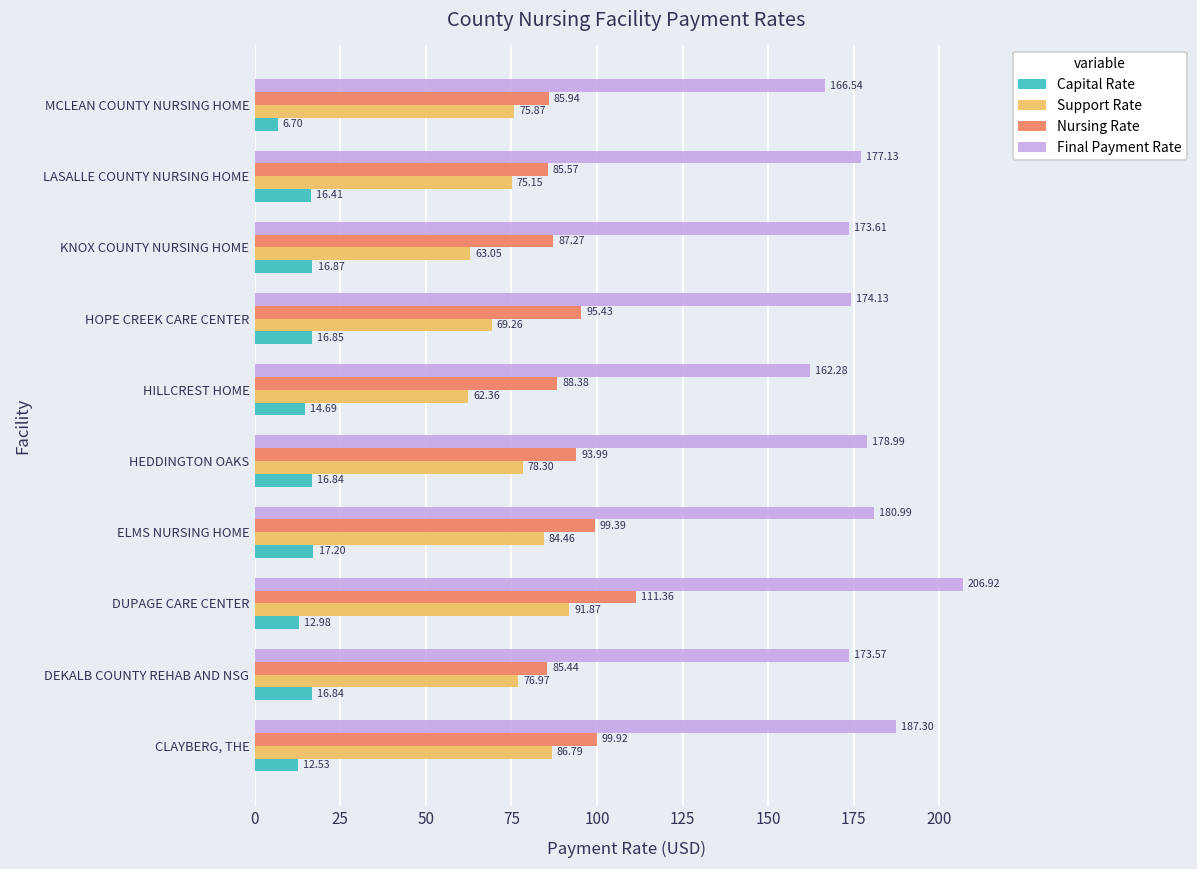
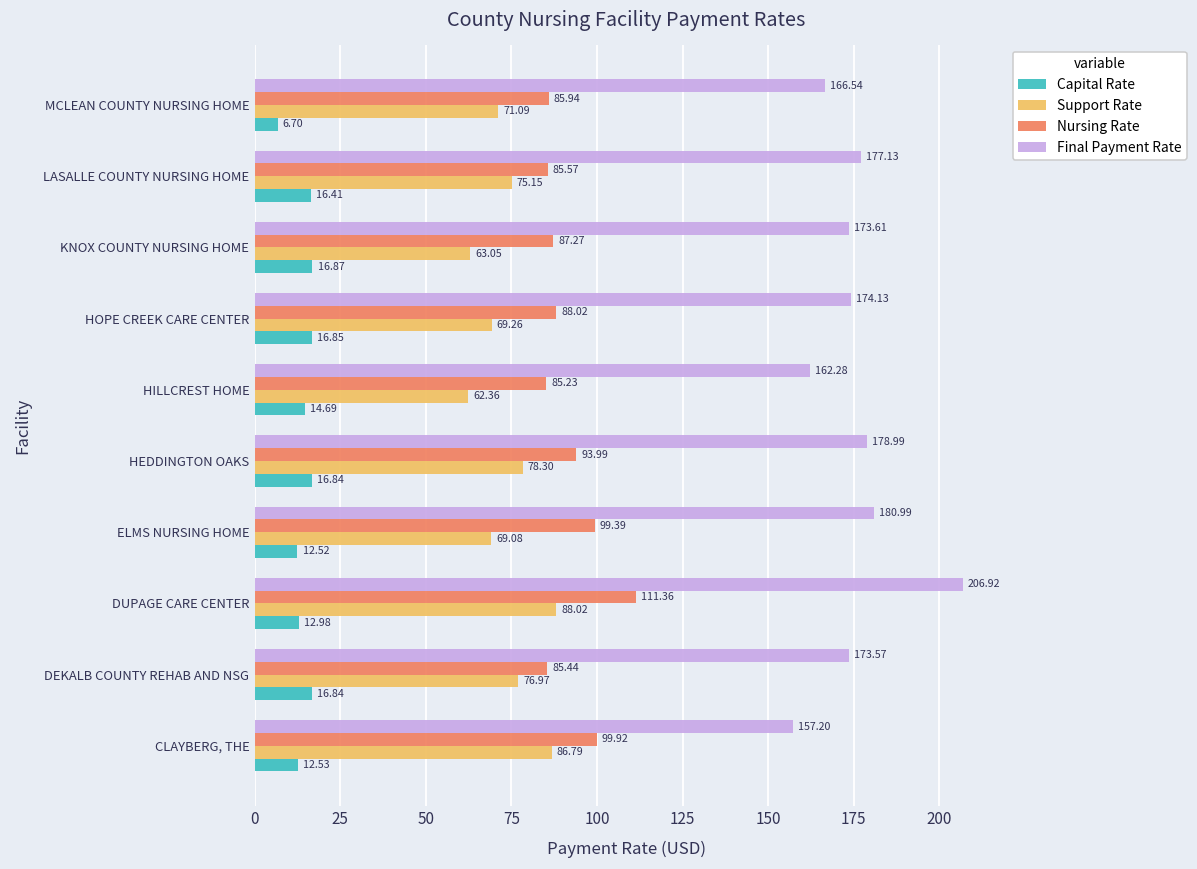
  {
    "Capital Rate": {
      "MCLEAN COUNTY NURSING HOME": 6.70,
      "LASALLE COUNTY NURSING HOME": 16.41,
      "KNOX COUNTY NURSING HOME": 16.87,
      "HOPE CREEK CARE CENTER": 16.85,
      "HILLCREST HOME": 14.69,
      "HEDDINGTON OAKS": 16.84,
-     "ELMS NURSING HOME": 17.20,
+     "ELMS NURSING HOME": 12.52,
      "DUPAGE CARE CENTER": 12.98,
      "DEKALB COUNTY REHAB AND NSG": 16.84,
      "CLAYBERG, THE": 12.53
    },
    "Support Rate": {
-     "MCLEAN COUNTY NURSING HOME": 75.87,
+     "MCLEAN COUNTY NURSING HOME": 71.09,
      "LASALLE COUNTY NURSING HOME": 75.15,
      "KNOX COUNTY NURSING HOME": 63.05,
      "HOPE CREEK CARE CENTER": 69.26,
      "HILLCREST HOME": 62.36,
      "HEDDINGTON OAKS": 78.30,
-     "ELMS NURSING HOME": 84.46,
-     "DUPAGE CARE CENTER": 91.87,
+     "ELMS NURSING HOME": 69.08,
+     "DUPAGE CARE CENTER": 88.02,
      "DEKALB COUNTY REHAB AND NSG": 76.97,
      "CLAYBERG, THE": 86.79
    },
    "Nursing Rate": {
      "MCLEAN COUNTY NURSING HOME": 85.94,
      "LASALLE COUNTY NURSING HOME": 85.57,
      "KNOX COUNTY NURSING HOME": 87.27,
-     "HOPE CREEK CARE CENTER": 95.43,
-     "HILLCREST HOME": 88.38,
+     "HOPE CREEK CARE CENTER": 88.02,
+     "HILLCREST HOME": 85.23,
      "HEDDINGTON OAKS": 93.99,
      "ELMS NURSING HOME": 99.39,
      "DUPAGE CARE CENTER": 111.36,
      "DEKALB COUNTY REHAB AND NSG": 85.44,
      "CLAYBERG, THE": 99.92
    },
    "Final Payment Rate": {
      "MCLEAN COUNTY NURSING HOME": 166.54,
      "LASALLE COUNTY NURSING HOME": 177.13,
      "KNOX COUNTY NURSING HOME": 173.61,
      "HOPE CREEK CARE CENTER": 174.13,
      "HILLCREST HOME": 162.28,
      "HEDDINGTON OAKS": 178.99,
      "ELMS NURSING HOME": 180.99,
      "DUPAGE CARE CENTER": 206.92,
      "DEKALB COUNTY REHAB AND NSG": 173.57,
-     "CLAYBERG, THE": 187.30
+     "CLAYBERG, THE": 157.20
    }
  }
